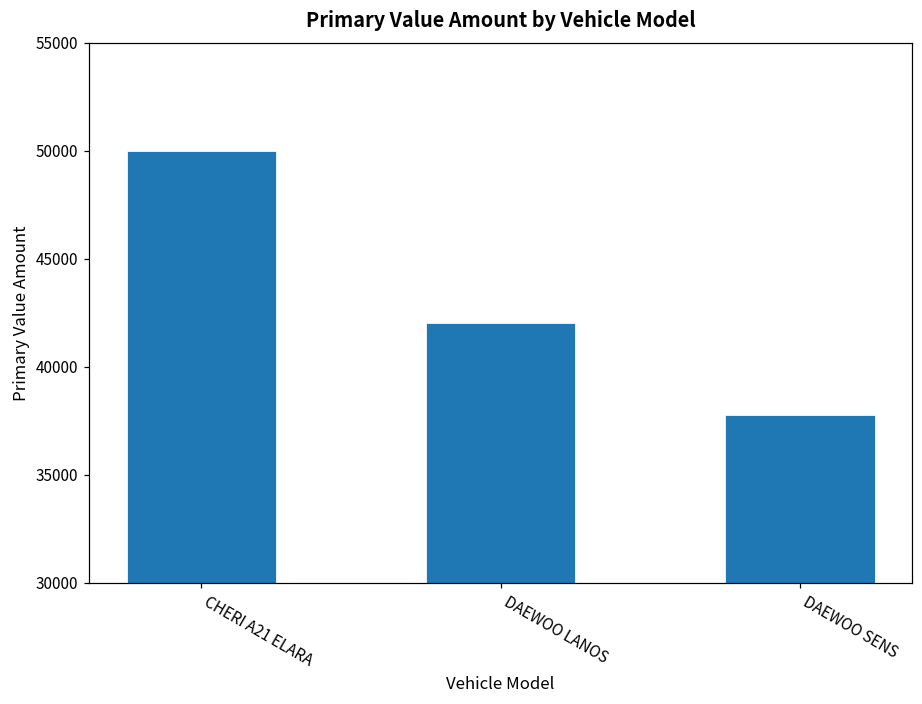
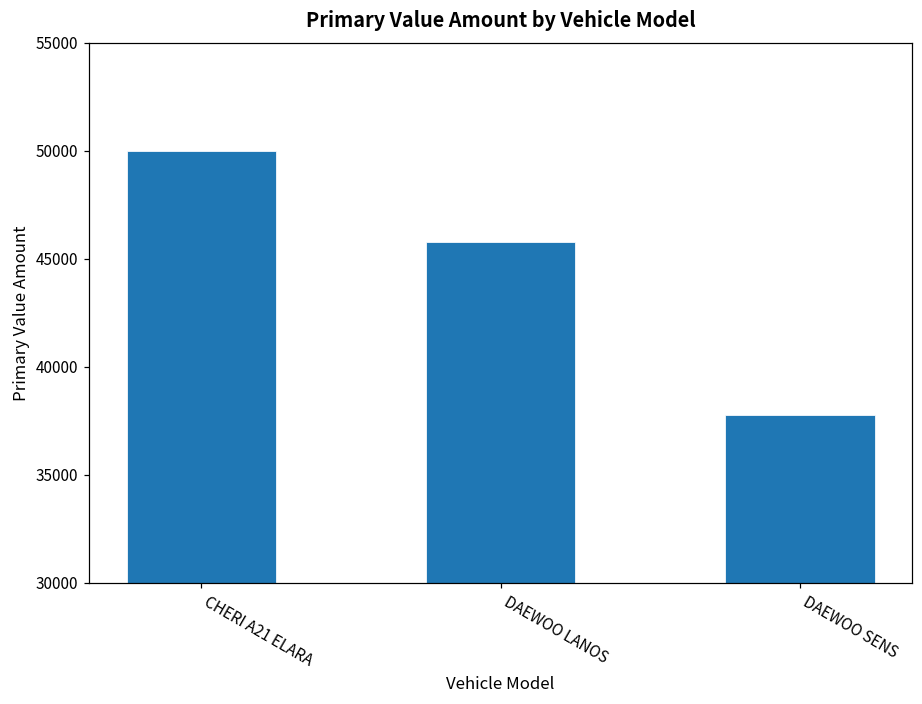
  {
    "CHERI A21 ELARA": 50000,
-   "DAEWOO LANOS": 42000,
+   "DAEWOO LANOS": 45800,
    "DAEWOO SENS": 37800
  }
